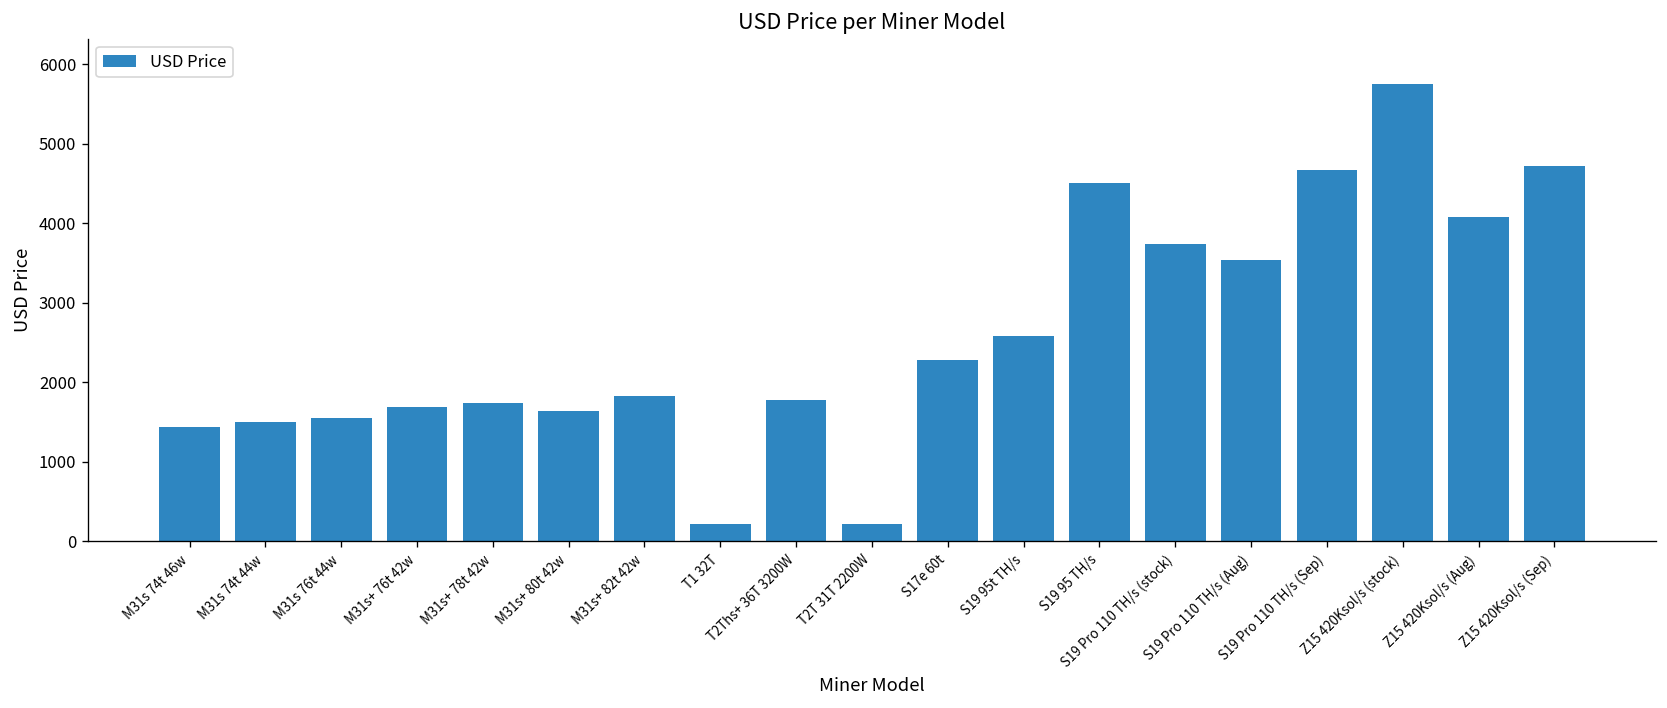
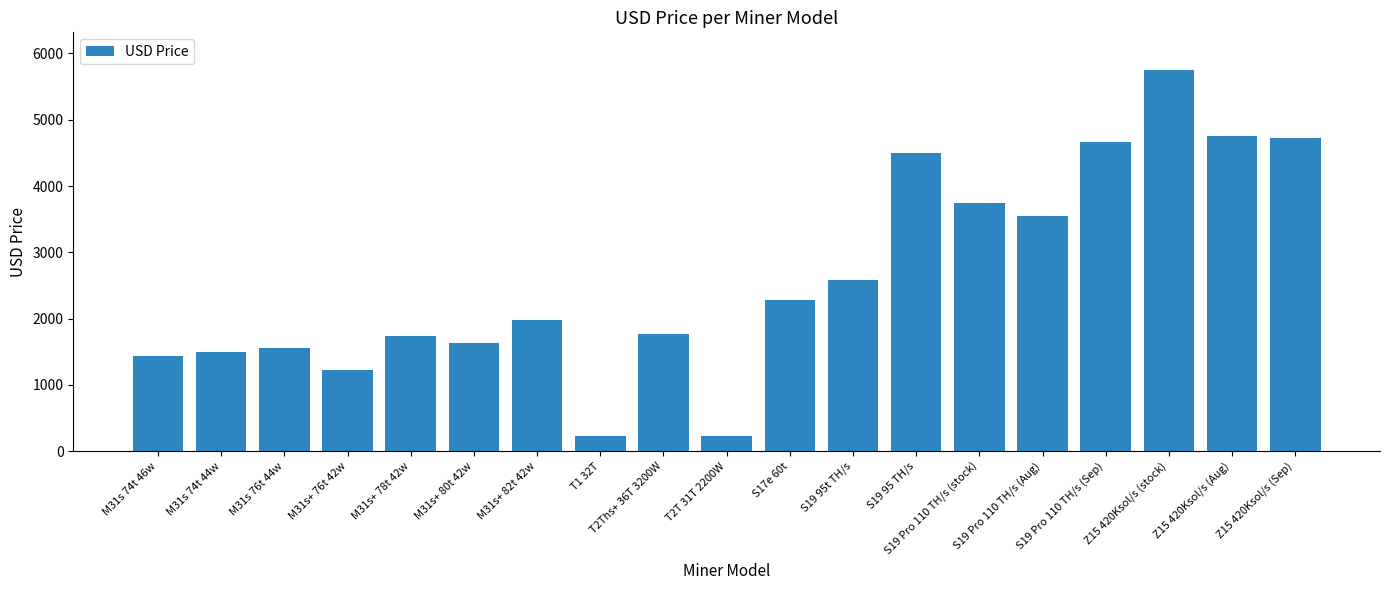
  {
    "M31s 74t 46w": 1400,
    "M31s 74t 44w": 1500,
    "M31s 76t 44w": 1500,
-   "M31s+ 76t 42w": 1700,
+   "M31s+ 76t 42w": 1200,
    "M31s+ 78t 42w": 1700,
    "M31s+ 80t 42w": 1600,
-   "M31s+ 82t 42w": 1800,
+   "M31s+ 82t 42w": 2000,
    "T1 32T": 200,
    "T2Ths+ 36T 3200W": 1800,
    "T2T 31T 2200W": 200,
    "S17e 60t": 2300,
    "S19 95t TH/s": 2600,
    "S19 95 TH/s": 4500,
    "S19 Pro 110 TH/s (stock)": 3700,
    "S19 Pro 110 TH/s (Aug)": 3500,
    "S19 Pro 110 TH/s (Sep)": 4700,
    "Z15 420Ksol/s (stock)": 5700,
-   "Z15 420Ksol/s (Aug)": 4100,
+   "Z15 420Ksol/s (Aug)": 4700,
    "Z15 420Ksol/s (Sep)": 4700
  }
